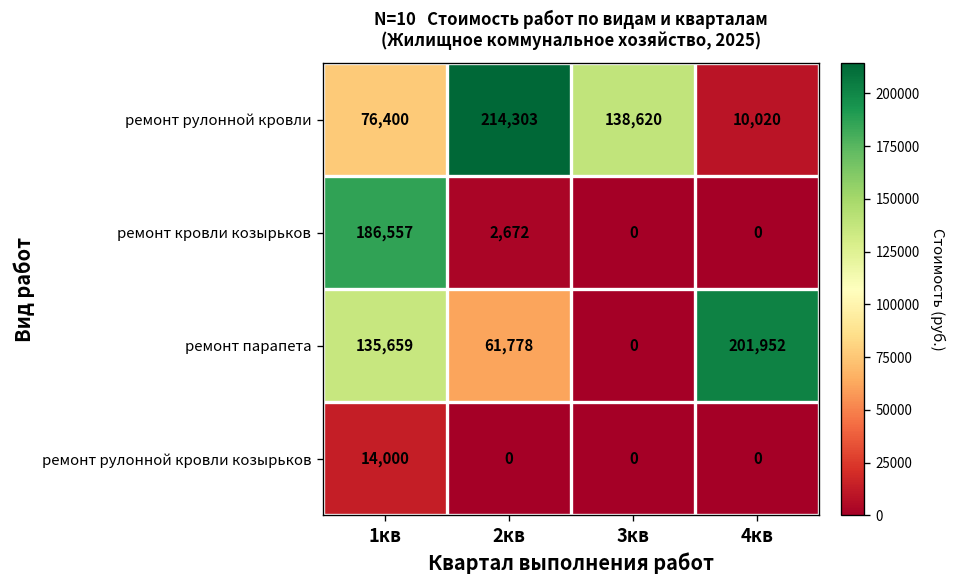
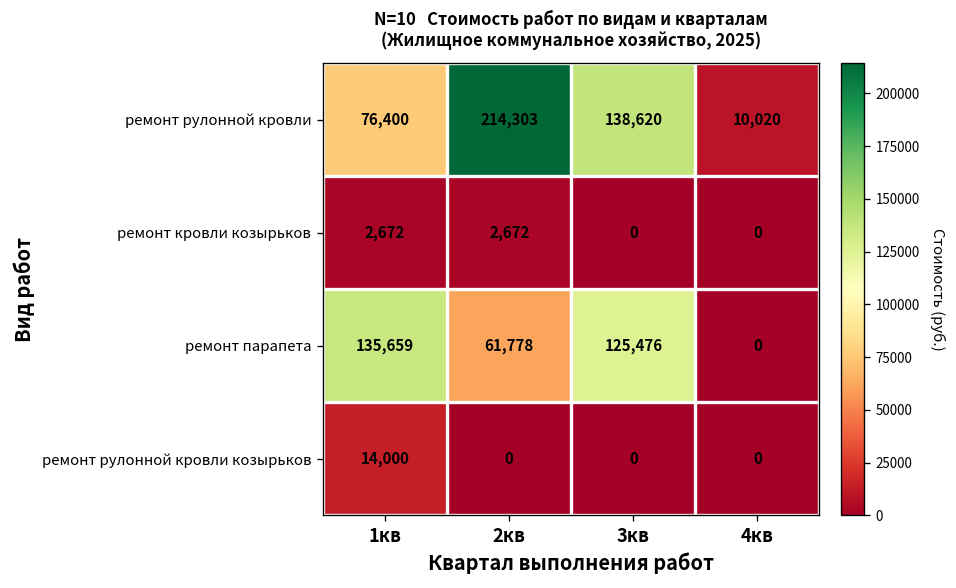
  {
    "ремонт рулонной кровли": {
      "1кв": "76,400",
      "2кв": "214,303",
      "3кв": "138,620",
      "4кв": "10,020"
    },
    "ремонт кровли козырьков": {
-     "1кв": "186,557",
+     "1кв": "2,672",
      "2кв": "2,672",
      "3кв": "0",
      "4кв": "0"
    },
    "ремонт парапета": {
      "1кв": "135,659",
      "2кв": "61,778",
-     "3кв": "0",
-     "4кв": "201,952"
+     "3кв": "125,476",
+     "4кв": "0"
    },
    "ремонт рулонной кровли козырьков": {
      "1кв": "14,000",
      "2кв": "0",
      "3кв": "0",
      "4кв": "0"
    }
  }
